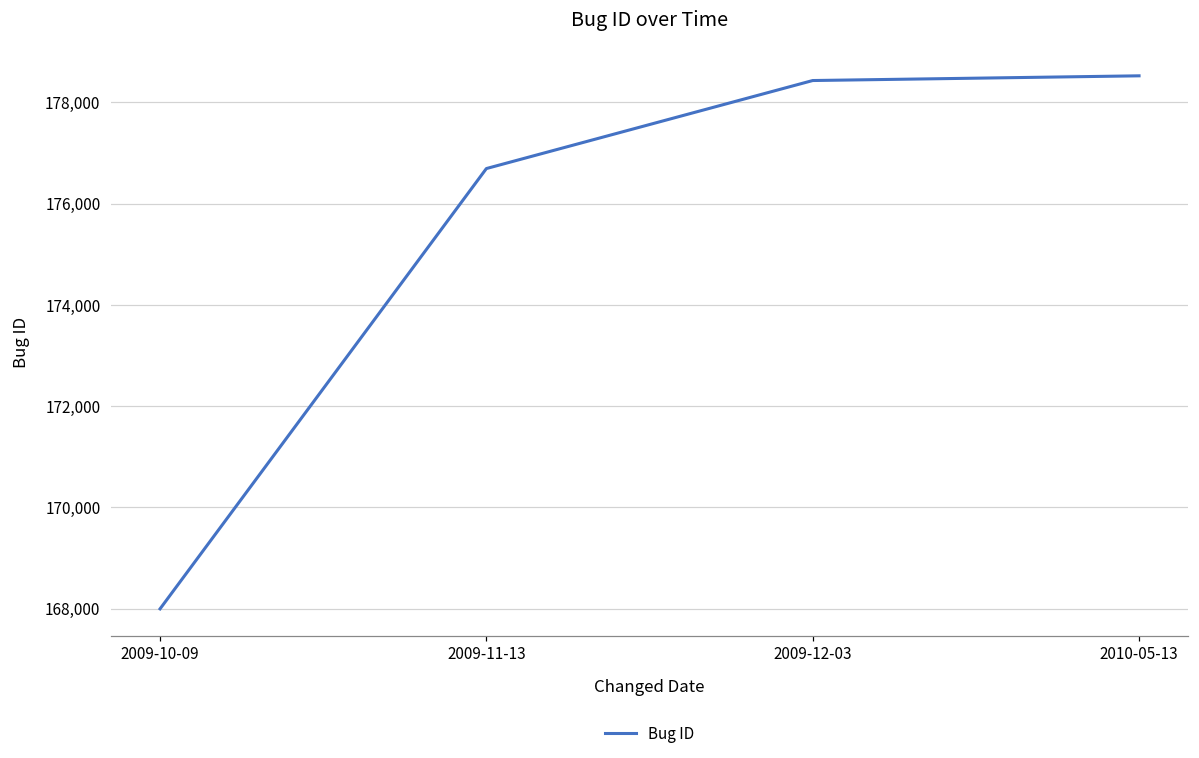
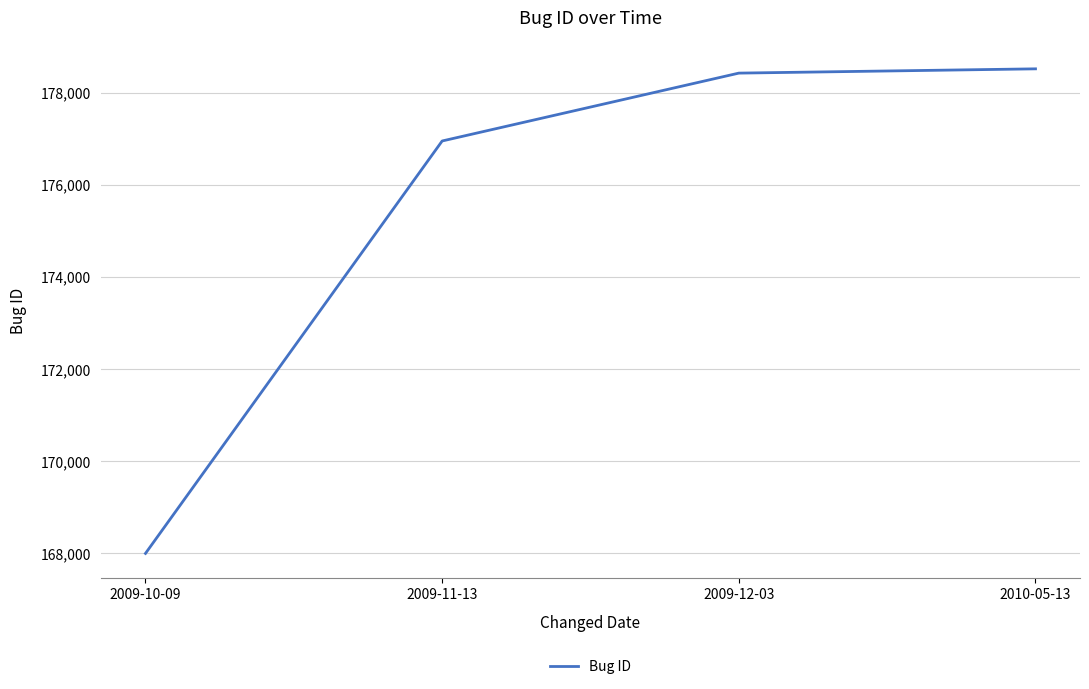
  {
    "2009-10-09": "168,000",
-   "2009-11-13": "176,700",
+   "2009-11-13": "177,000",
    "2009-12-03": "178,400",
    "2010-05-13": "178,500"
  }
